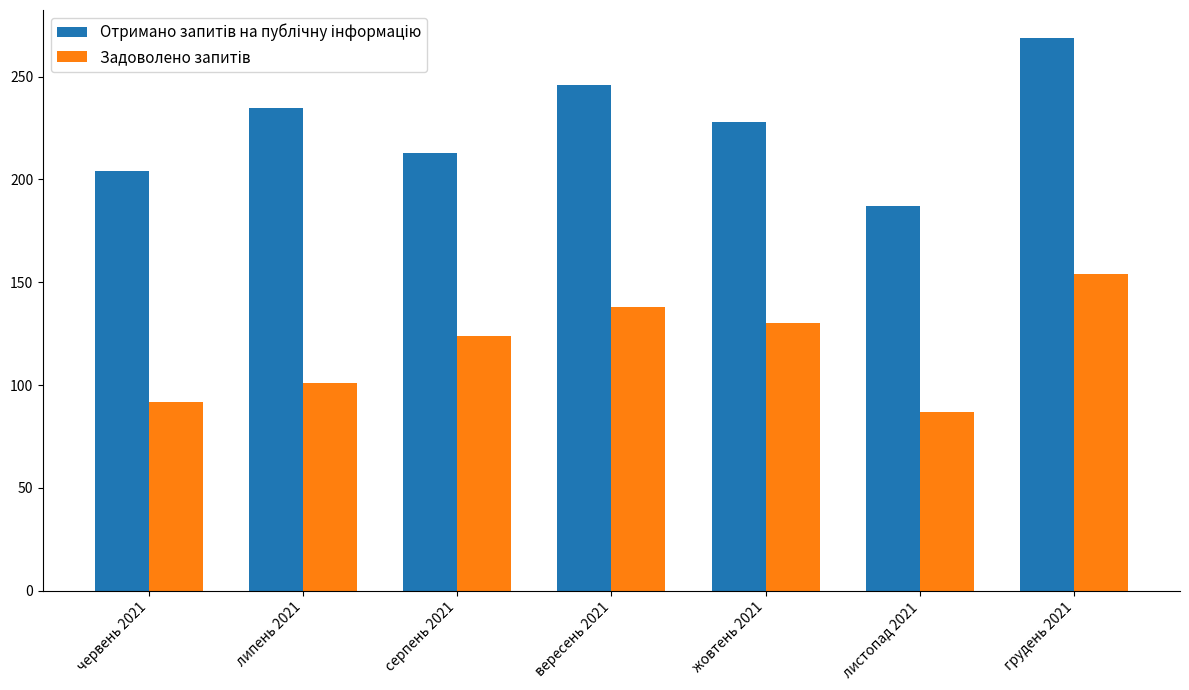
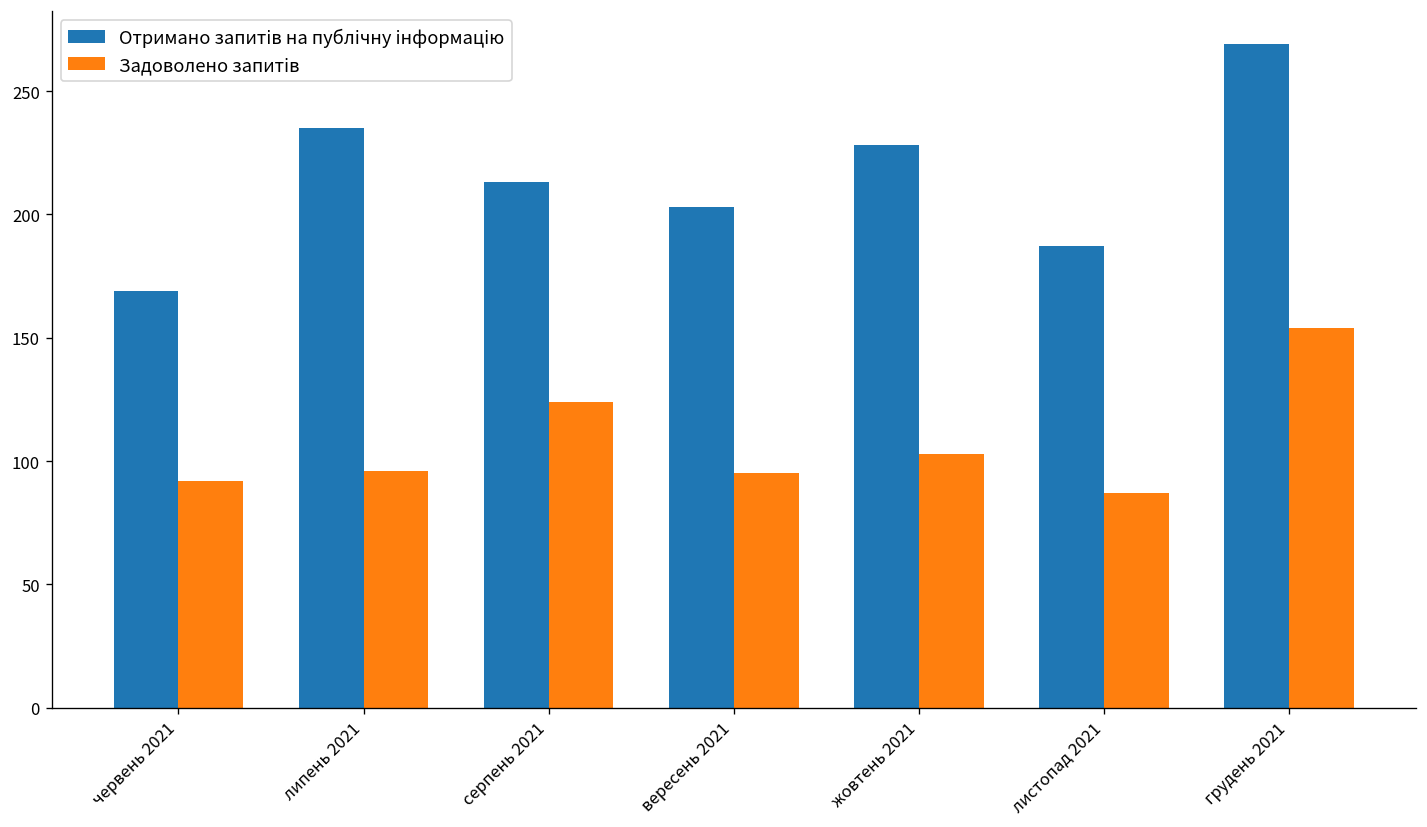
  {
    "Отримано запитів на публічну інформацію": {
-     "червень 2021": 204,
+     "червень 2021": 169,
      "липень 2021": 235,
      "серпень 2021": 213,
-     "вересень 2021": 246,
+     "вересень 2021": 203,
      "жовтень 2021": 228,
      "листопад 2021": 187,
      "грудень 2021": 269
    },
    "Задоволено запитів": {
      "червень 2021": 92,
-     "липень 2021": 101,
+     "липень 2021": 96,
      "серпень 2021": 124,
-     "вересень 2021": 138,
-     "жовтень 2021": 130,
+     "вересень 2021": 95,
+     "жовтень 2021": 103,
      "листопад 2021": 87,
      "грудень 2021": 154
    }
  }
